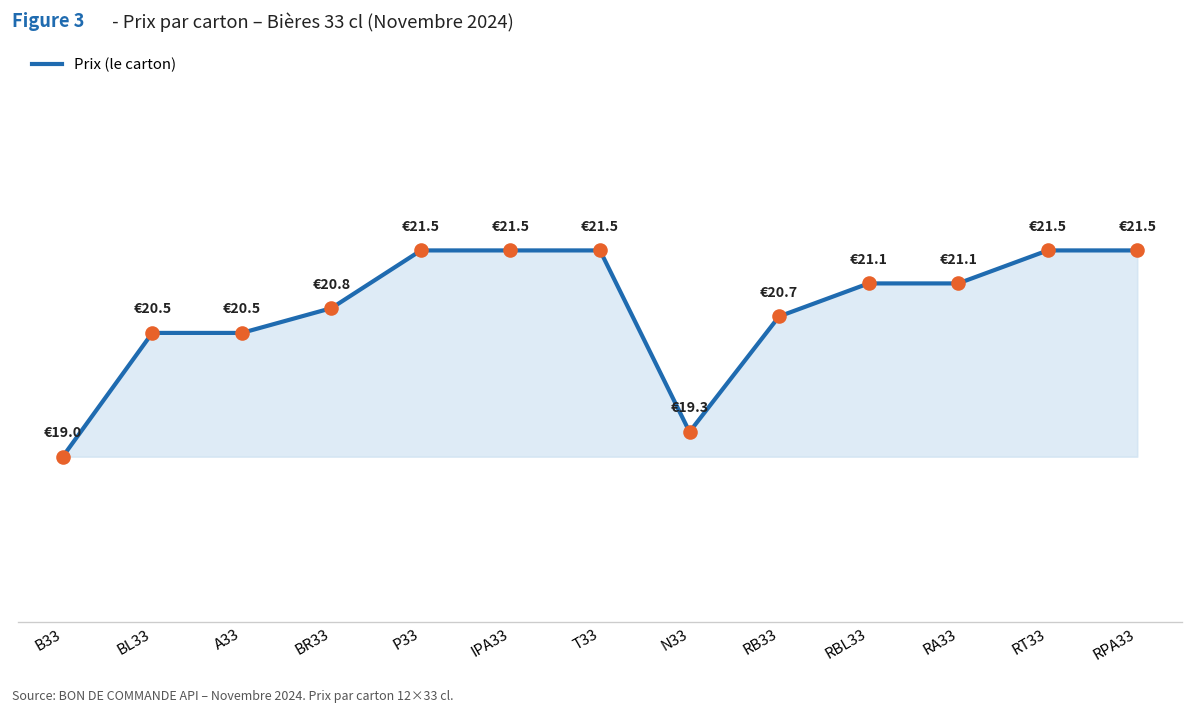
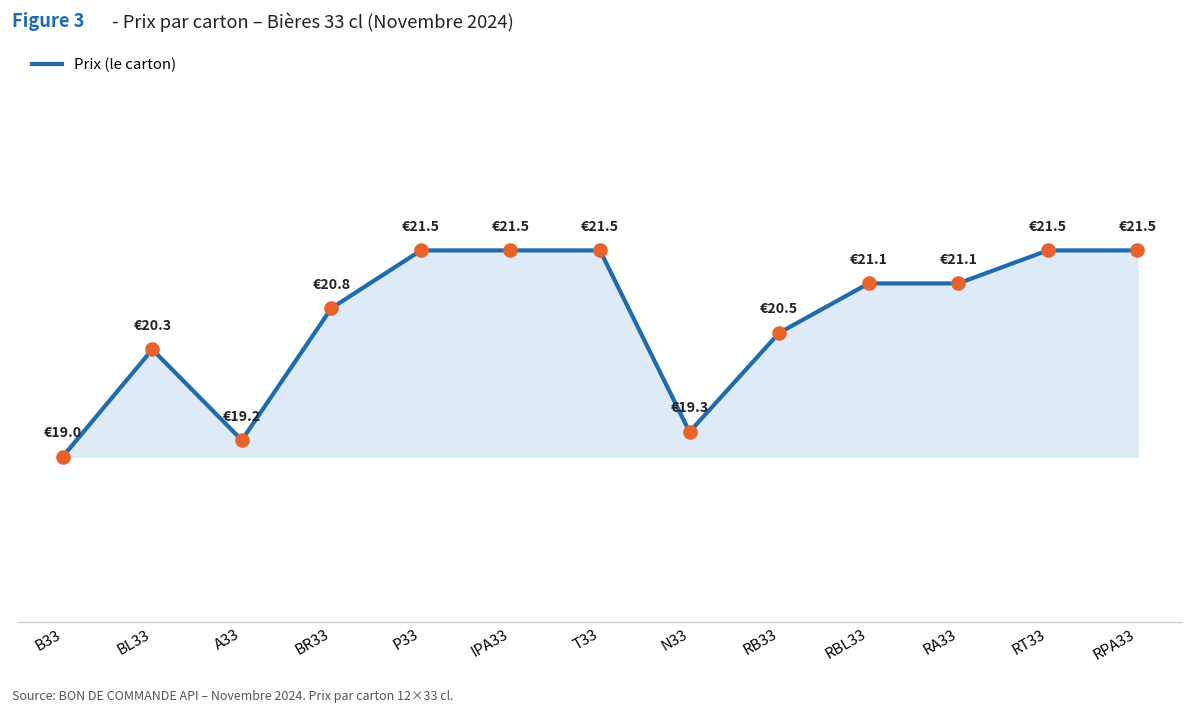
  {
    "B33": "€19.0",
-   "BL33": "€20.5",
-   "A33": "€20.5",
+   "BL33": "€20.3",
+   "A33": "€19.2",
    "BR33": "€20.8",
    "P33": "€21.5",
    "IPA33": "€21.5",
    "T33": "€21.5",
    "N33": "€19.3",
-   "RB33": "€20.7",
+   "RB33": "€20.5",
    "RBL33": "€21.1",
    "RA33": "€21.1",
    "RT33": "€21.5",
    "RPA33": "€21.5"
  }
